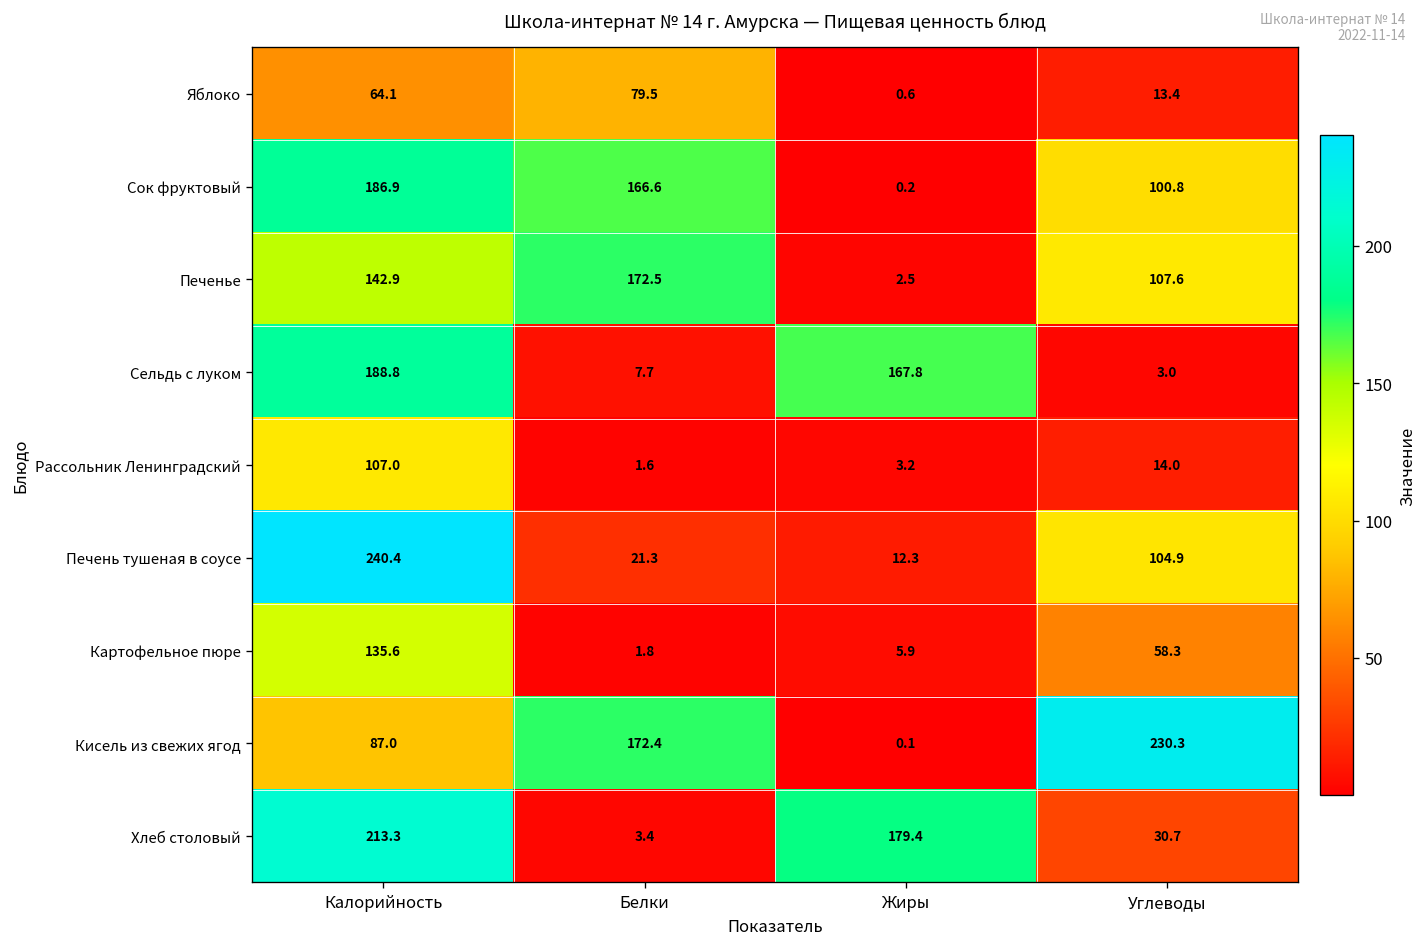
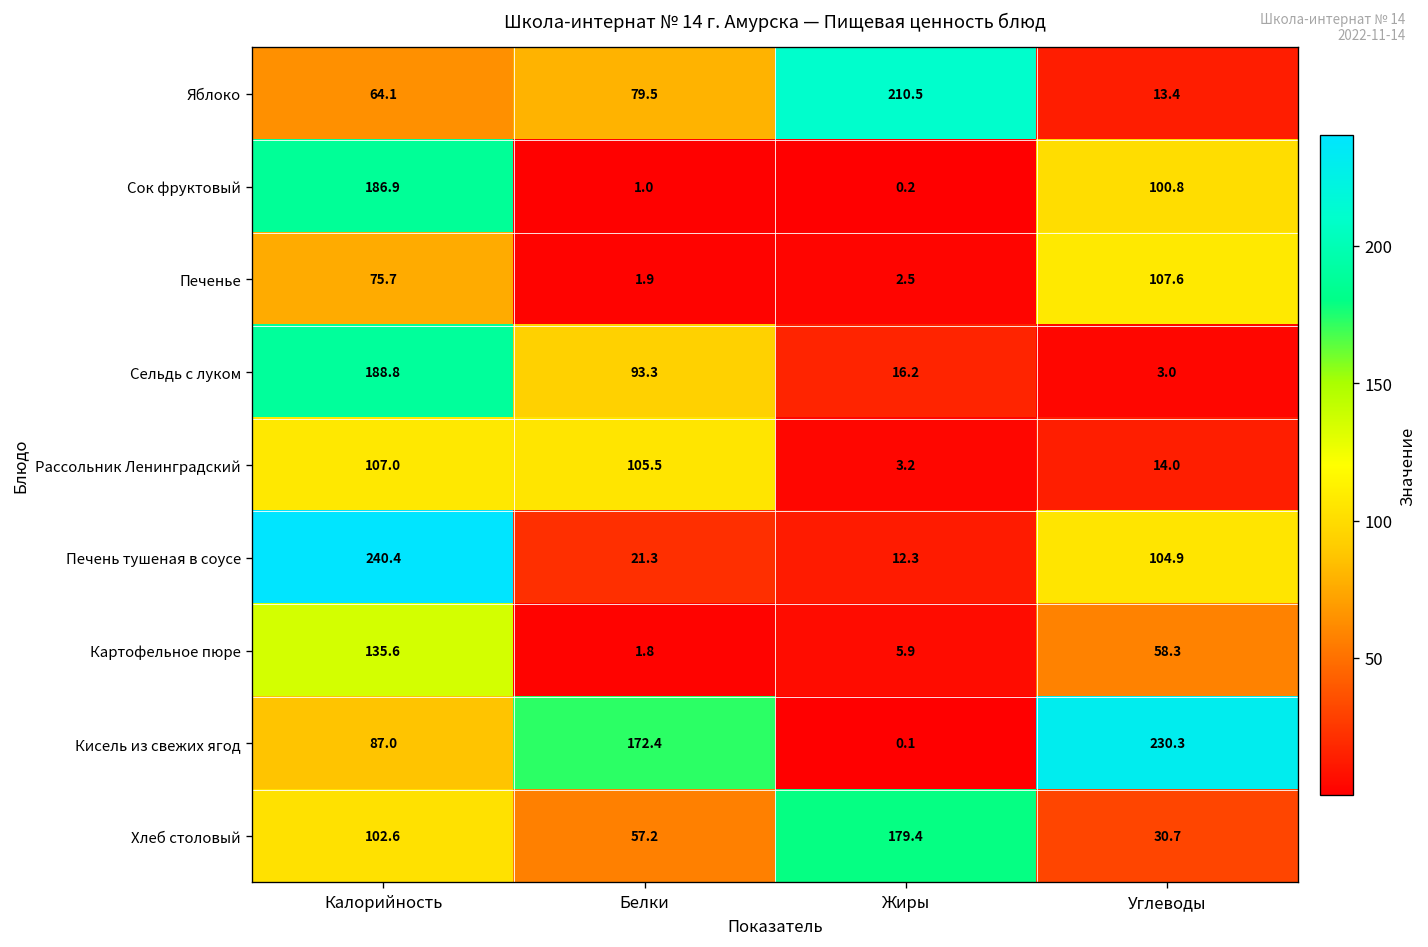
  {
    "Яблоко": {
      "Калорийность": 64.1,
      "Белки": 79.5,
-     "Жиры": 0.6,
+     "Жиры": 210.5,
      "Углеводы": 13.4
    },
    "Сок фруктовый": {
      "Калорийность": 186.9,
-     "Белки": 166.6,
+     "Белки": 1.0,
      "Жиры": 0.2,
      "Углеводы": 100.8
    },
    "Печенье": {
-     "Калорийность": 142.9,
-     "Белки": 172.5,
+     "Калорийность": 75.7,
+     "Белки": 1.9,
      "Жиры": 2.5,
      "Углеводы": 107.6
    },
    "Сельдь с луком": {
      "Калорийность": 188.8,
-     "Белки": 7.7,
-     "Жиры": 167.8,
+     "Белки": 93.3,
+     "Жиры": 16.2,
      "Углеводы": 3.0
    },
    "Рассольник Ленинградский": {
      "Калорийность": 107.0,
-     "Белки": 1.6,
+     "Белки": 105.5,
      "Жиры": 3.2,
      "Углеводы": 14.0
    },
    "Печень тушеная в соусе": {
      "Калорийность": 240.4,
      "Белки": 21.3,
      "Жиры": 12.3,
      "Углеводы": 104.9
    },
    "Картофельное пюре": {
      "Калорийность": 135.6,
      "Белки": 1.8,
      "Жиры": 5.9,
      "Углеводы": 58.3
    },
    "Кисель из свежих ягод": {
      "Калорийность": 87.0,
      "Белки": 172.4,
      "Жиры": 0.1,
      "Углеводы": 230.3
    },
    "Хлеб столовый": {
-     "Калорийность": 213.3,
-     "Белки": 3.4,
+     "Калорийность": 102.6,
+     "Белки": 57.2,
      "Жиры": 179.4,
      "Углеводы": 30.7
    }
  }
